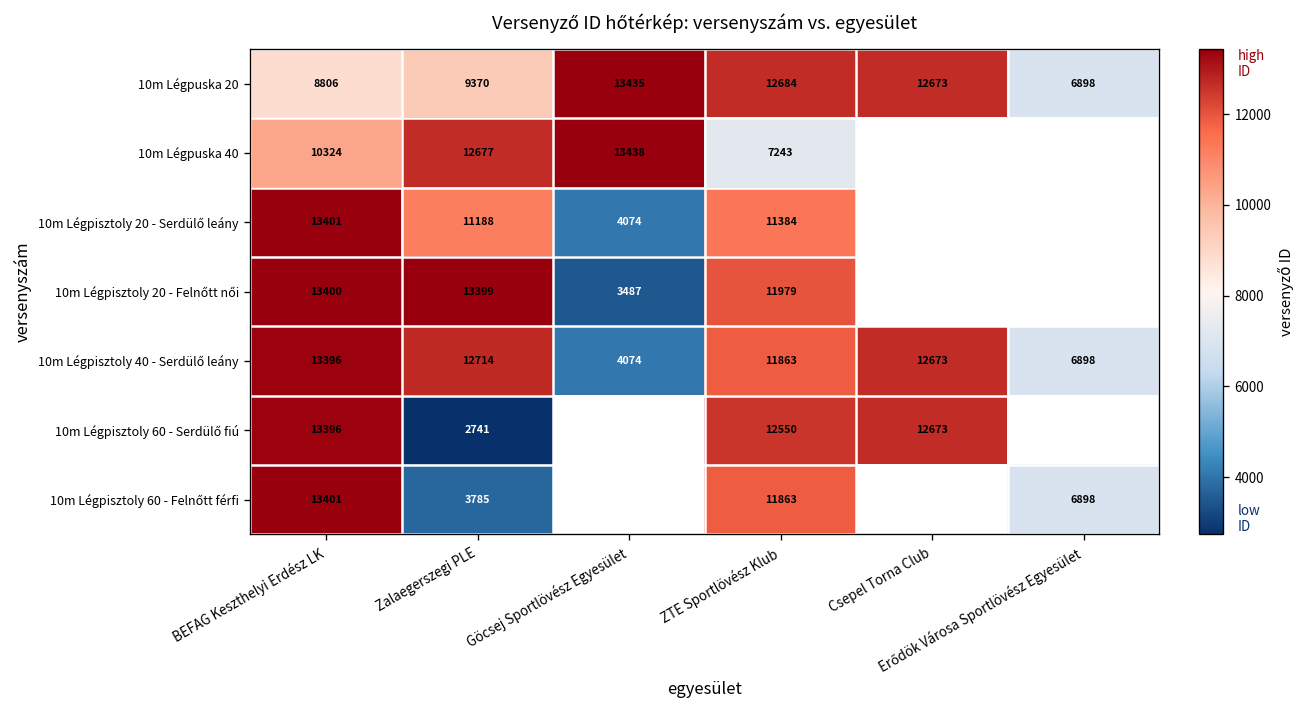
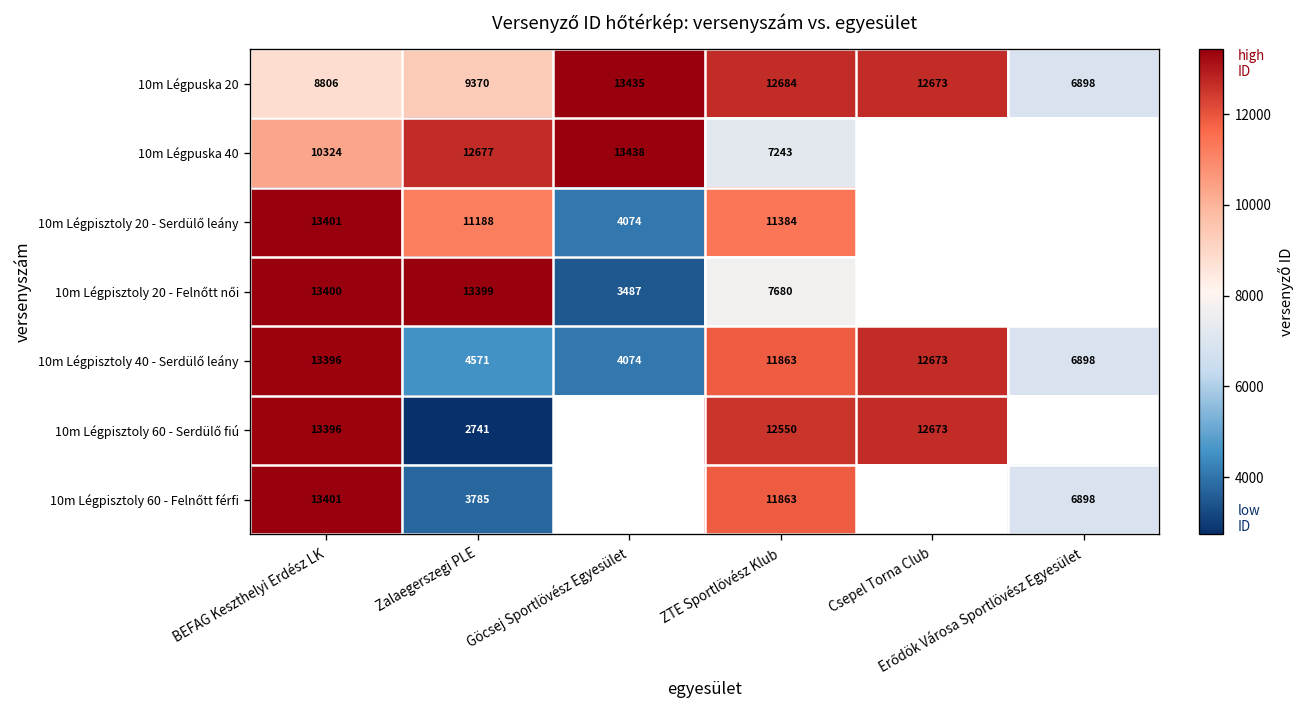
  {
    "10m Légpuska 20": {
      "BEFAG Keszthelyi Erdész LK": 8806,
      "Zalaegerszegi PLE": 9370,
      "Göcsej Sportlövész Egyesület": 13435,
      "ZTE Sportlövész Klub": 12684,
      "Csepel Torna Club": 12673,
      "Erődök Városa Sportlövész Egyesület": 6898
    },
    "10m Légpuska 40": {
      "BEFAG Keszthelyi Erdész LK": 10324,
      "Zalaegerszegi PLE": 12677,
      "Göcsej Sportlövész Egyesület": 13438,
      "ZTE Sportlövész Klub": 7243
    },
    "10m Légpisztoly 20 - Serdülő leány": {
      "BEFAG Keszthelyi Erdész LK": 13401,
      "Zalaegerszegi PLE": 11188,
      "Göcsej Sportlövész Egyesület": 4074,
      "ZTE Sportlövész Klub": 11384
    },
    "10m Légpisztoly 20 - Felnőtt női": {
      "BEFAG Keszthelyi Erdész LK": 13400,
      "Zalaegerszegi PLE": 13399,
      "Göcsej Sportlövész Egyesület": 3487,
-     "ZTE Sportlövész Klub": 11979
+     "ZTE Sportlövész Klub": 7680
    },
    "10m Légpisztoly 40 - Serdülő leány": {
      "BEFAG Keszthelyi Erdész LK": 13396,
-     "Zalaegerszegi PLE": 12714,
+     "Zalaegerszegi PLE": 4571,
      "Göcsej Sportlövész Egyesület": 4074,
      "ZTE Sportlövész Klub": 11863,
      "Csepel Torna Club": 12673,
      "Erődök Városa Sportlövész Egyesület": 6898
    },
    "10m Légpisztoly 60 - Serdülő fiú": {
      "BEFAG Keszthelyi Erdész LK": 13396,
      "Zalaegerszegi PLE": 2741,
      "ZTE Sportlövész Klub": 12550,
      "Csepel Torna Club": 12673
    },
    "10m Légpisztoly 60 - Felnőtt férfi": {
      "BEFAG Keszthelyi Erdész LK": 13401,
      "Zalaegerszegi PLE": 3785,
      "ZTE Sportlövész Klub": 11863,
      "Erődök Városa Sportlövész Egyesület": 6898
    }
  }
